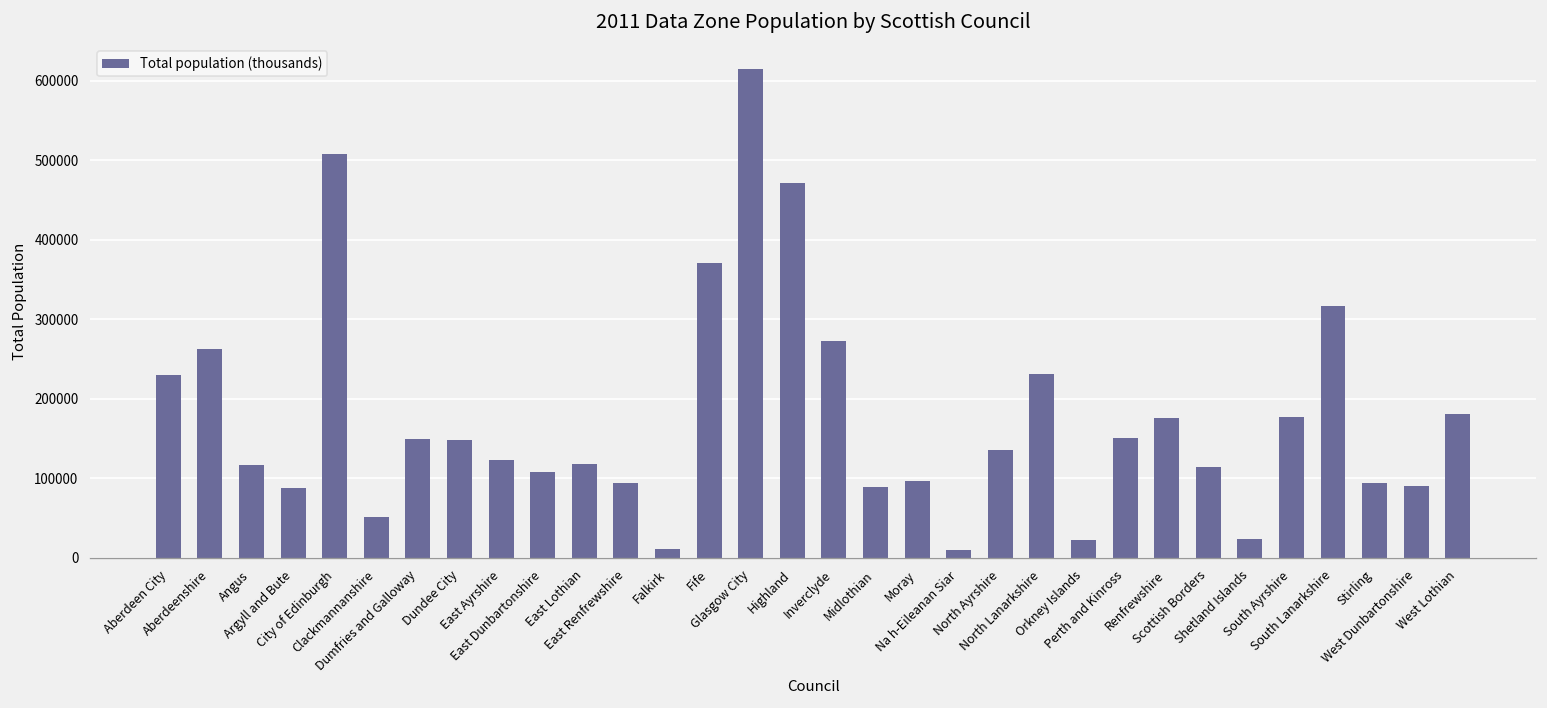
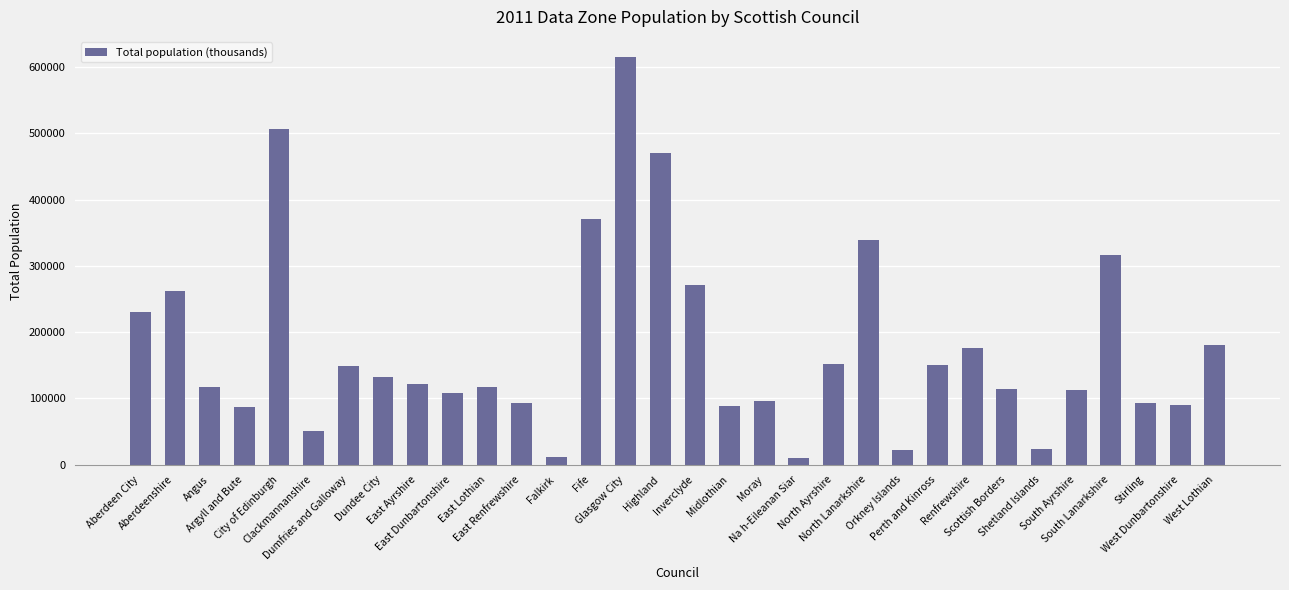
  {
    "Aberdeen City": 230000,
    "Aberdeenshire": 260000,
    "Angus": 120000,
    "Argyll and Bute": 90000,
    "City of Edinburgh": 510000,
    "Clackmannanshire": 50000,
    "Dumfries and Galloway": 150000,
-   "Dundee City": 150000,
+   "Dundee City": 130000,
    "East Ayrshire": 120000,
    "East Dunbartonshire": 110000,
    "East Lothian": 120000,
    "East Renfrewshire": 90000,
    "Falkirk": 10000,
    "Fife": 370000,
    "Glasgow City": 620000,
    "Highland": 470000,
    "Inverclyde": 270000,
    "Midlothian": 90000,
    "Moray": 100000,
    "Na h-Eileanan Siar": 10000,
-   "North Ayrshire": 140000,
-   "North Lanarkshire": 230000,
+   "North Ayrshire": 150000,
+   "North Lanarkshire": 340000,
    "Orkney Islands": 20000,
    "Perth and Kinross": 150000,
    "Renfrewshire": 180000,
    "Scottish Borders": 110000,
    "Shetland Islands": 20000,
-   "South Ayrshire": 180000,
+   "South Ayrshire": 110000,
    "South Lanarkshire": 320000,
    "Stirling": 90000,
    "West Dunbartonshire": 90000,
    "West Lothian": 180000
  }
